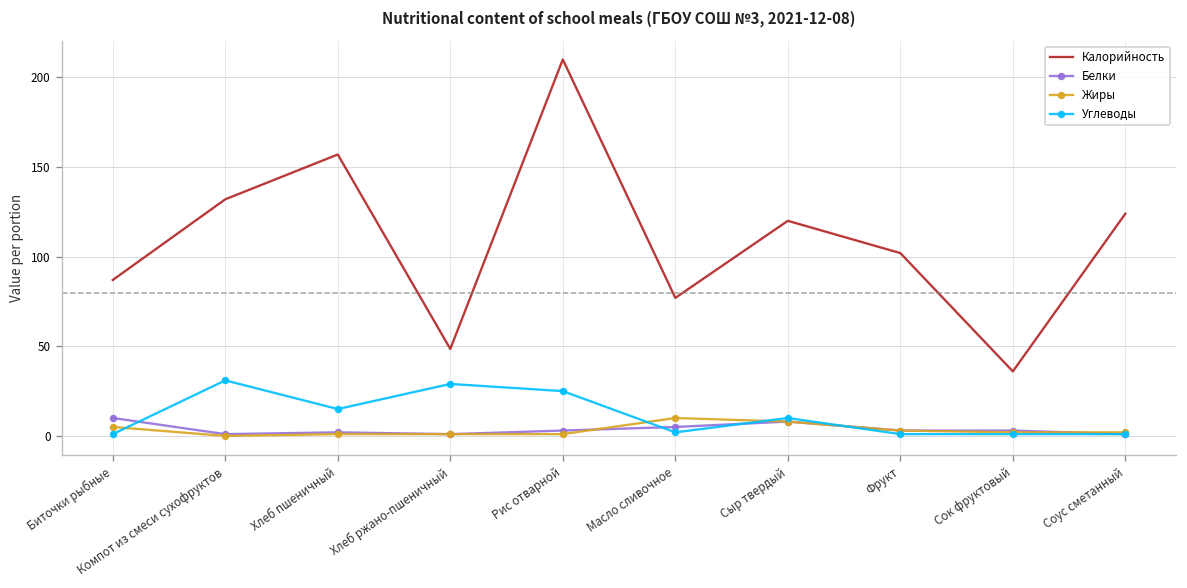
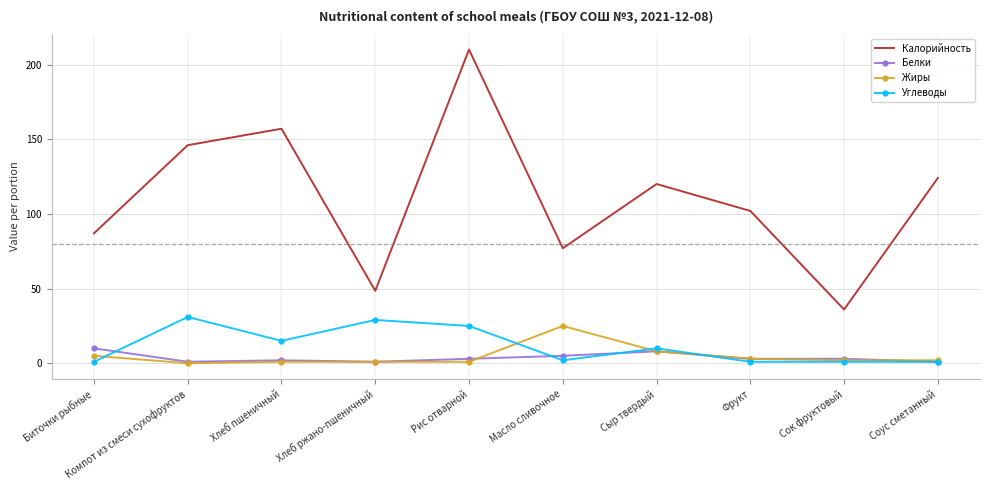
  {
    "Калорийность": {
      "Биточки рыбные": 87,
-     "Компот из смеси сухофруктов": 132,
+     "Компот из смеси сухофруктов": 146,
      "Хлеб пшеничный": 157,
      "Хлеб ржано-пшеничный": 49,
      "Рис отварной": 210,
      "Масло сливочное": 77,
      "Сыр твердый": 120,
      "Фрукт": 102,
      "Сок фруктовый": 36,
      "Соус сметанный": 124
    },
    "Белки": {
      "Биточки рыбные": 10,
      "Рис отварной": 3,
      "Масло сливочное": 5
    },
    "Жиры": {
      "Биточки рыбные": 5,
      "Рис отварной": 1,
-     "Масло сливочное": 10
+     "Масло сливочное": 25
    },
    "Углеводы": {
      "Биточки рыбные": 1,
      "Компот из смеси сухофруктов": 31,
      "Хлеб пшеничный": 15,
      "Хлеб ржано-пшеничный": 29,
      "Рис отварной": 25,
      "Масло сливочное": 2,
      "Сыр твердый": 10,
      "Фрукт": 1
    }
  }
